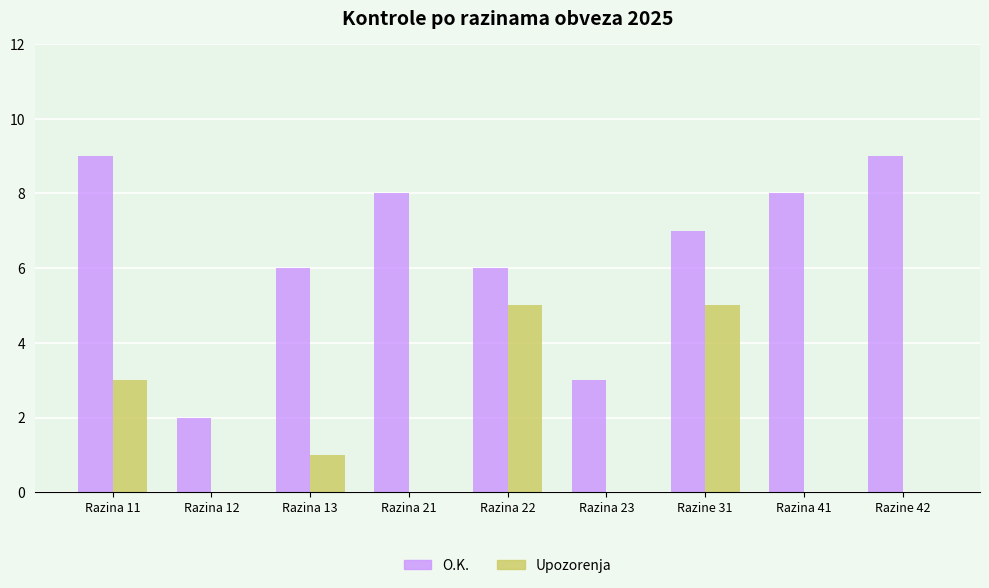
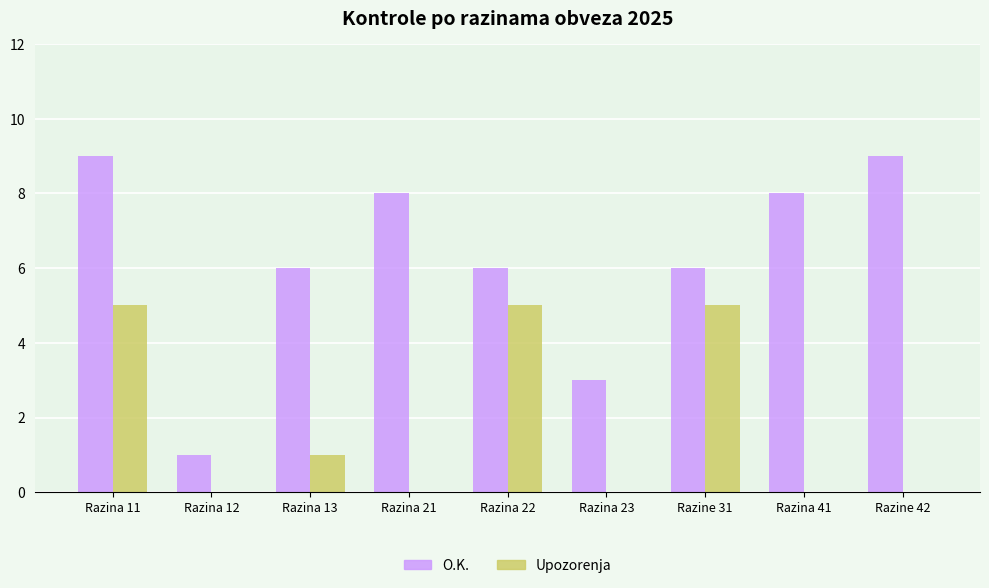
  {
    "O.K.": {
      "Razina 11": 9,
-     "Razina 12": 2,
+     "Razina 12": 1,
      "Razina 13": 6,
      "Razina 21": 8,
      "Razina 22": 6,
      "Razina 23": 3,
-     "Razine 31": 7,
+     "Razine 31": 6,
      "Razina 41": 8,
      "Razine 42": 9
    },
    "Upozorenja": {
-     "Razina 11": 3,
+     "Razina 11": 5,
      "Razina 12": 0,
      "Razina 13": 1,
      "Razina 21": 0,
      "Razina 22": 5,
      "Razina 23": 0,
      "Razine 31": 5,
      "Razina 41": 0,
      "Razine 42": 0
    }
  }
